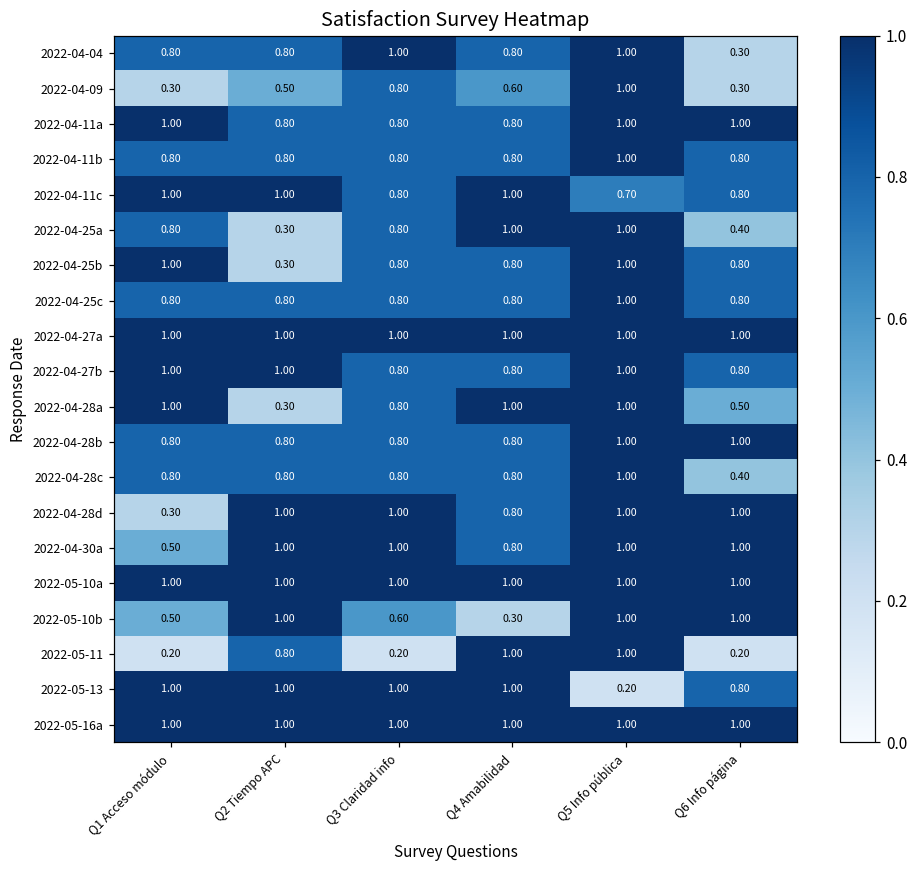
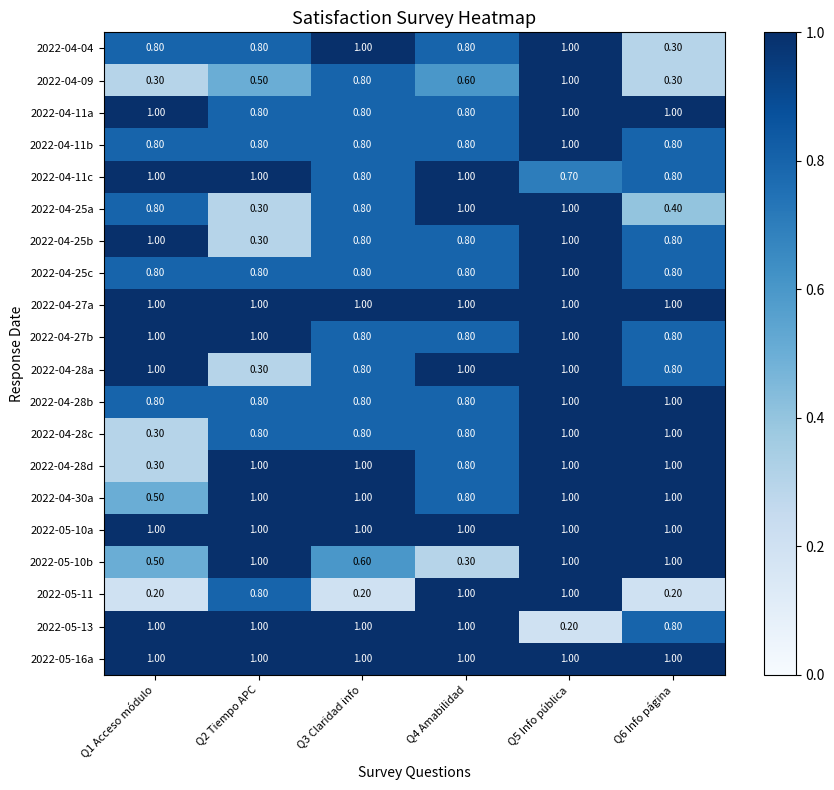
  {
    "2022-04-04": {
      "Q1 Acceso módulo": 0.80,
      "Q2 Tiempo APC": 0.80,
      "Q3 Claridad info": 1.00,
      "Q4 Amabilidad": 0.80,
      "Q5 Info pública": 1.00,
      "Q6 Info página": 0.30
    },
    "2022-04-09": {
      "Q1 Acceso módulo": 0.30,
      "Q2 Tiempo APC": 0.50,
      "Q3 Claridad info": 0.80,
      "Q4 Amabilidad": 0.60,
      "Q5 Info pública": 1.00,
      "Q6 Info página": 0.30
    },
    "2022-04-11a": {
      "Q1 Acceso módulo": 1.00,
      "Q2 Tiempo APC": 0.80,
      "Q3 Claridad info": 0.80,
      "Q4 Amabilidad": 0.80,
      "Q5 Info pública": 1.00,
      "Q6 Info página": 1.00
    },
    "2022-04-11b": {
      "Q1 Acceso módulo": 0.80,
      "Q2 Tiempo APC": 0.80,
      "Q3 Claridad info": 0.80,
      "Q4 Amabilidad": 0.80,
      "Q5 Info pública": 1.00,
      "Q6 Info página": 0.80
    },
    "2022-04-11c": {
      "Q1 Acceso módulo": 1.00,
      "Q2 Tiempo APC": 1.00,
      "Q3 Claridad info": 0.80,
      "Q4 Amabilidad": 1.00,
      "Q5 Info pública": 0.70,
      "Q6 Info página": 0.80
    },
    "2022-04-25a": {
      "Q1 Acceso módulo": 0.80,
      "Q2 Tiempo APC": 0.30,
      "Q3 Claridad info": 0.80,
      "Q4 Amabilidad": 1.00,
      "Q5 Info pública": 1.00,
      "Q6 Info página": 0.40
    },
    "2022-04-25b": {
      "Q1 Acceso módulo": 1.00,
      "Q2 Tiempo APC": 0.30,
      "Q3 Claridad info": 0.80,
      "Q4 Amabilidad": 0.80,
      "Q5 Info pública": 1.00,
      "Q6 Info página": 0.80
    },
    "2022-04-25c": {
      "Q1 Acceso módulo": 0.80,
      "Q2 Tiempo APC": 0.80,
      "Q3 Claridad info": 0.80,
      "Q4 Amabilidad": 0.80,
      "Q5 Info pública": 1.00,
      "Q6 Info página": 0.80
    },
    "2022-04-27a": {
      "Q1 Acceso módulo": 1.00,
      "Q2 Tiempo APC": 1.00,
      "Q3 Claridad info": 1.00,
      "Q4 Amabilidad": 1.00,
      "Q5 Info pública": 1.00,
      "Q6 Info página": 1.00
    },
    "2022-04-27b": {
      "Q1 Acceso módulo": 1.00,
      "Q2 Tiempo APC": 1.00,
      "Q3 Claridad info": 0.80,
      "Q4 Amabilidad": 0.80,
      "Q5 Info pública": 1.00,
      "Q6 Info página": 0.80
    },
    "2022-04-28a": {
      "Q1 Acceso módulo": 1.00,
      "Q2 Tiempo APC": 0.30,
      "Q3 Claridad info": 0.80,
      "Q4 Amabilidad": 1.00,
      "Q5 Info pública": 1.00,
-     "Q6 Info página": 0.50
+     "Q6 Info página": 0.80
    },
    "2022-04-28b": {
      "Q1 Acceso módulo": 0.80,
      "Q2 Tiempo APC": 0.80,
      "Q3 Claridad info": 0.80,
      "Q4 Amabilidad": 0.80,
      "Q5 Info pública": 1.00,
      "Q6 Info página": 1.00
    },
    "2022-04-28c": {
-     "Q1 Acceso módulo": 0.80,
+     "Q1 Acceso módulo": 0.30,
      "Q2 Tiempo APC": 0.80,
      "Q3 Claridad info": 0.80,
      "Q4 Amabilidad": 0.80,
      "Q5 Info pública": 1.00,
-     "Q6 Info página": 0.40
+     "Q6 Info página": 1.00
    },
    "2022-04-28d": {
      "Q1 Acceso módulo": 0.30,
      "Q2 Tiempo APC": 1.00,
      "Q3 Claridad info": 1.00,
      "Q4 Amabilidad": 0.80,
      "Q5 Info pública": 1.00,
      "Q6 Info página": 1.00
    },
    "2022-04-30a": {
      "Q1 Acceso módulo": 0.50,
      "Q2 Tiempo APC": 1.00,
      "Q3 Claridad info": 1.00,
      "Q4 Amabilidad": 0.80,
      "Q5 Info pública": 1.00,
      "Q6 Info página": 1.00
    },
    "2022-05-10a": {
      "Q1 Acceso módulo": 1.00,
      "Q2 Tiempo APC": 1.00,
      "Q3 Claridad info": 1.00,
      "Q4 Amabilidad": 1.00,
      "Q5 Info pública": 1.00,
      "Q6 Info página": 1.00
    },
    "2022-05-10b": {
      "Q1 Acceso módulo": 0.50,
      "Q2 Tiempo APC": 1.00,
      "Q3 Claridad info": 0.60,
      "Q4 Amabilidad": 0.30,
      "Q5 Info pública": 1.00,
      "Q6 Info página": 1.00
    },
    "2022-05-11": {
      "Q1 Acceso módulo": 0.20,
      "Q2 Tiempo APC": 0.80,
      "Q3 Claridad info": 0.20,
      "Q4 Amabilidad": 1.00,
      "Q5 Info pública": 1.00,
      "Q6 Info página": 0.20
    },
    "2022-05-13": {
      "Q1 Acceso módulo": 1.00,
      "Q2 Tiempo APC": 1.00,
      "Q3 Claridad info": 1.00,
      "Q4 Amabilidad": 1.00,
      "Q5 Info pública": 0.20,
      "Q6 Info página": 0.80
    },
    "2022-05-16a": {
      "Q1 Acceso módulo": 1.00,
      "Q2 Tiempo APC": 1.00,
      "Q3 Claridad info": 1.00,
      "Q4 Amabilidad": 1.00,
      "Q5 Info pública": 1.00,
      "Q6 Info página": 1.00
    }
  }
